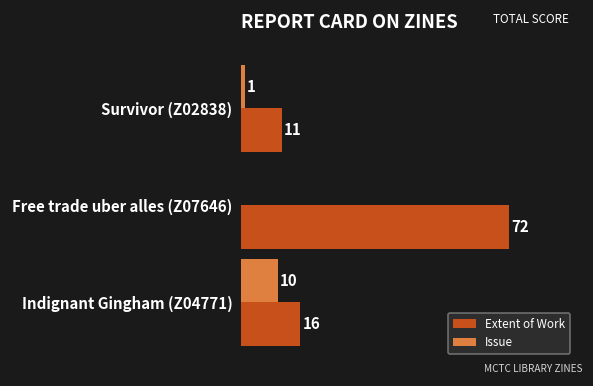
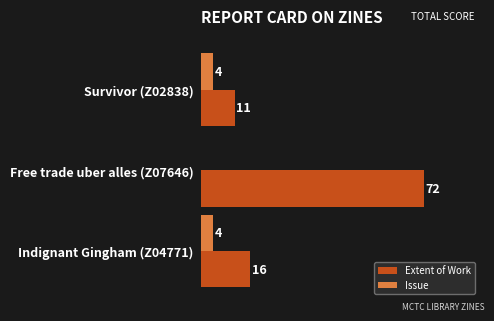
  {
    "Extent of Work": {
      "Survivor (Z02838)": 11,
      "Free trade uber alles (Z07646)": 72,
      "Indignant Gingham (Z04771)": 16
    },
    "Issue": {
-     "Survivor (Z02838)": 1,
-     "Indignant Gingham (Z04771)": 10
+     "Survivor (Z02838)": 4,
+     "Indignant Gingham (Z04771)": 4
    }
  }
